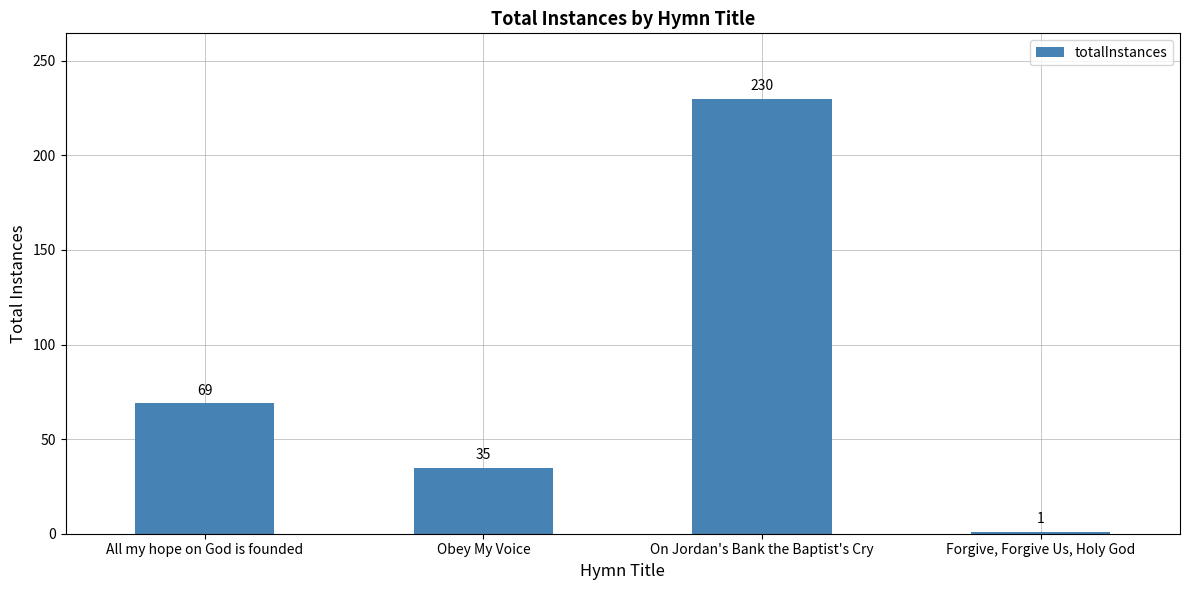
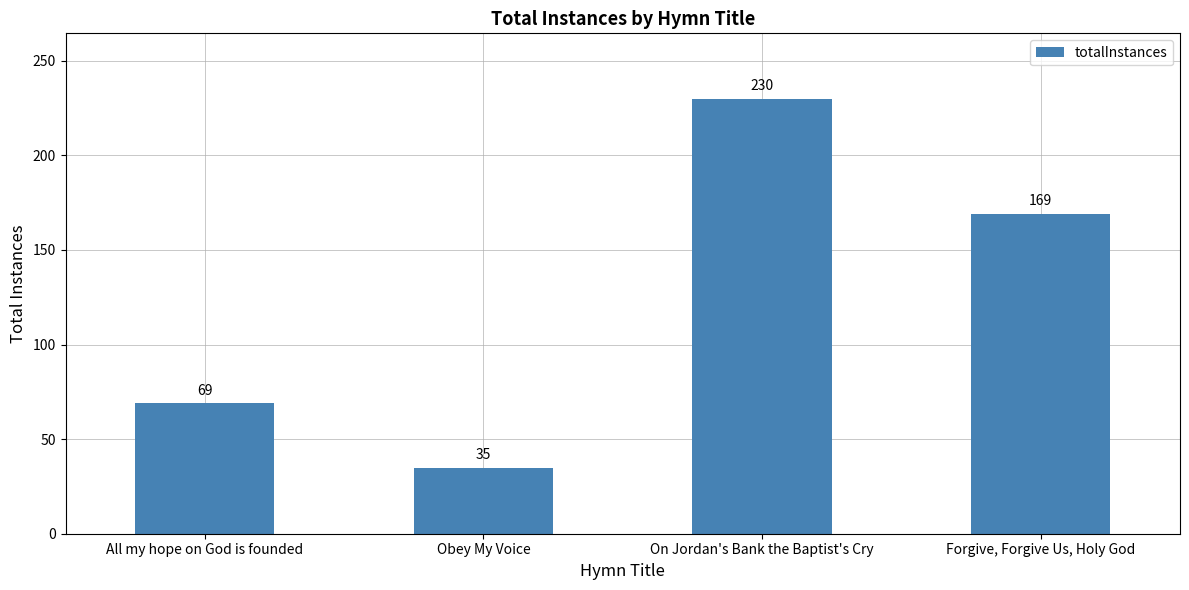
  {
    "All my hope on God is founded": 69,
    "Obey My Voice": 35,
    "On Jordan's Bank the Baptist's Cry": 230,
-   "Forgive, Forgive Us, Holy God": 1
+   "Forgive, Forgive Us, Holy God": 169
  }
